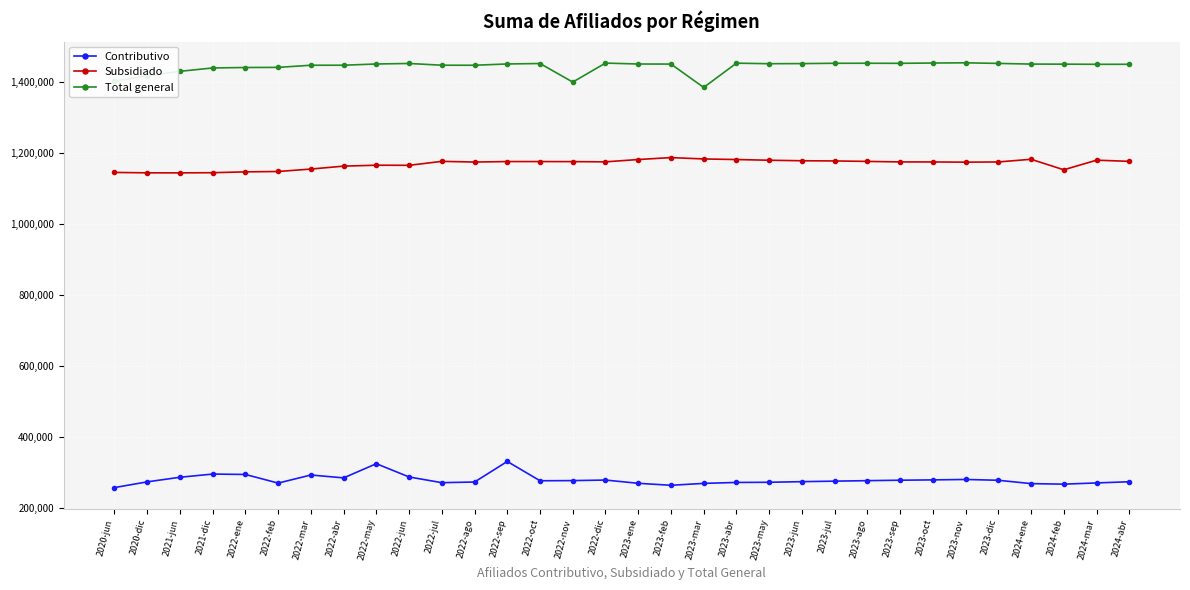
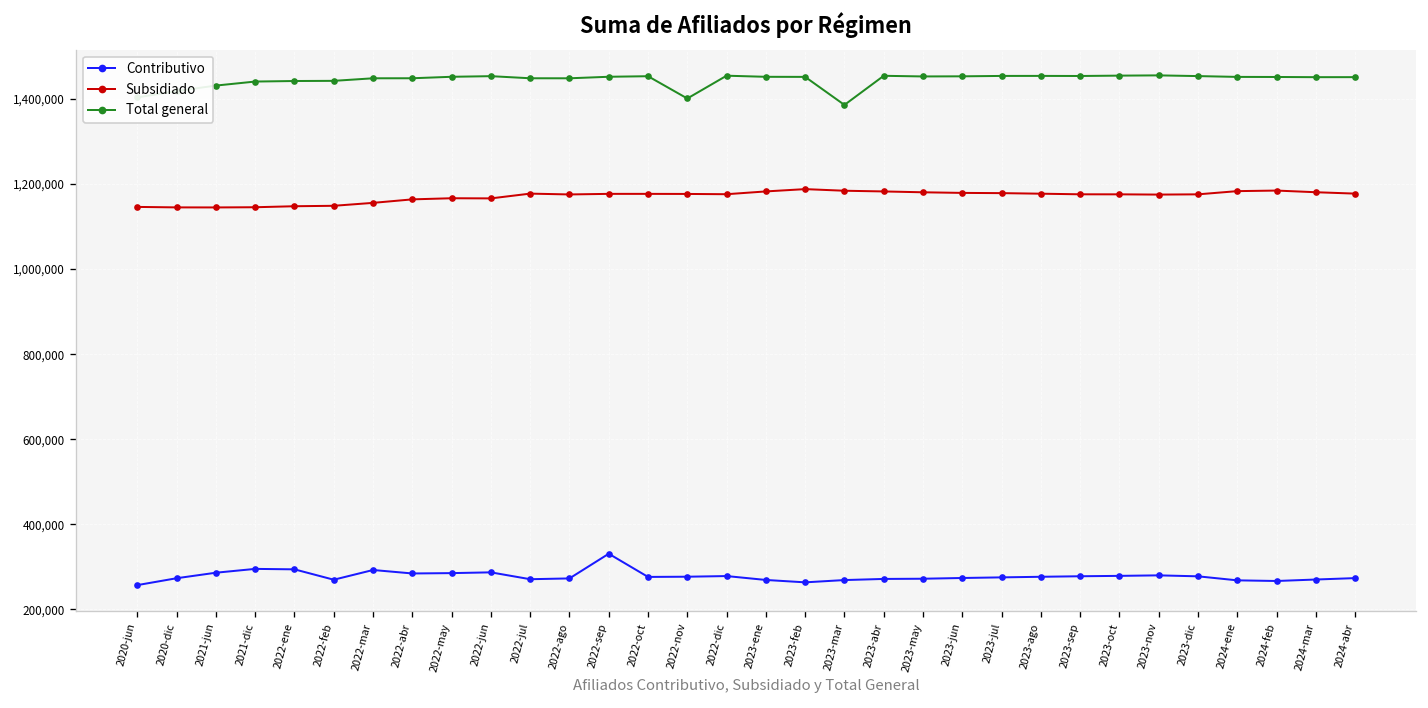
  {
    "Contributivo": {
      "2020-jun": "260,000",
      "2020-dic": "270,000",
      "2021-jun": "290,000",
      "2021-dic": "300,000",
      "2022-ene": "290,000",
      "2022-feb": "270,000",
      "2022-mar": "290,000",
      "2022-abr": "280,000",
-     "2022-may": "320,000",
+     "2022-may": "290,000",
      "2022-jun": "290,000",
      "2022-jul": "270,000",
      "2022-ago": "270,000",
      "2022-sep": "330,000",
      "2022-oct": "280,000",
      "2022-nov": "280,000",
      "2022-dic": "280,000",
      "2023-ene": "270,000",
      "2023-feb": "260,000",
      "2023-mar": "270,000",
      "2023-abr": "270,000",
      "2023-may": "270,000",
      "2023-jun": "270,000",
      "2023-jul": "280,000",
      "2023-ago": "280,000",
      "2023-sep": "280,000",
      "2023-oct": "280,000",
      "2023-nov": "280,000",
      "2023-dic": "280,000",
      "2024-ene": "270,000",
      "2024-feb": "270,000",
      "2024-mar": "270,000",
      "2024-abr": "270,000"
    },
    "Subsidiado": {
      "2020-jun": "1,150,000",
      "2020-dic": "1,140,000",
      "2021-jun": "1,140,000",
      "2021-dic": "1,150,000",
      "2022-ene": "1,150,000",
      "2022-feb": "1,150,000",
      "2022-mar": "1,160,000",
      "2022-abr": "1,160,000",
      "2022-may": "1,170,000",
      "2022-jun": "1,170,000",
      "2022-jul": "1,180,000",
      "2022-ago": "1,180,000",
      "2022-sep": "1,180,000",
      "2022-oct": "1,180,000",
      "2022-nov": "1,180,000",
      "2022-dic": "1,180,000",
      "2023-ene": "1,180,000",
      "2023-feb": "1,190,000",
      "2023-mar": "1,180,000",
      "2023-abr": "1,180,000",
      "2023-may": "1,180,000",
      "2023-jun": "1,180,000",
      "2023-jul": "1,180,000",
      "2023-ago": "1,180,000",
      "2023-sep": "1,180,000",
      "2023-oct": "1,180,000",
      "2023-nov": "1,180,000",
      "2023-dic": "1,180,000",
      "2024-ene": "1,180,000",
-     "2024-feb": "1,150,000",
+     "2024-feb": "1,180,000",
      "2024-mar": "1,180,000",
      "2024-abr": "1,180,000"
    },
    "Total general": {
      "2021-jun": "1,430,000",
      "2021-dic": "1,440,000",
      "2022-ene": "1,440,000",
      "2022-feb": "1,440,000",
      "2022-mar": "1,450,000",
      "2022-abr": "1,450,000",
      "2022-may": "1,450,000",
      "2022-jun": "1,450,000",
      "2022-jul": "1,450,000",
      "2022-ago": "1,450,000",
      "2022-sep": "1,450,000",
      "2022-oct": "1,450,000",
      "2022-nov": "1,400,000",
      "2022-dic": "1,450,000",
      "2023-ene": "1,450,000",
      "2023-feb": "1,450,000",
      "2023-mar": "1,390,000",
      "2023-abr": "1,450,000",
      "2023-may": "1,450,000",
      "2023-jun": "1,450,000",
      "2023-jul": "1,450,000",
      "2023-ago": "1,450,000",
      "2023-sep": "1,450,000",
      "2023-oct": "1,450,000",
      "2023-nov": "1,460,000",
      "2023-dic": "1,450,000",
      "2024-ene": "1,450,000",
      "2024-feb": "1,450,000",
      "2024-mar": "1,450,000",
      "2024-abr": "1,450,000"
    }
  }
